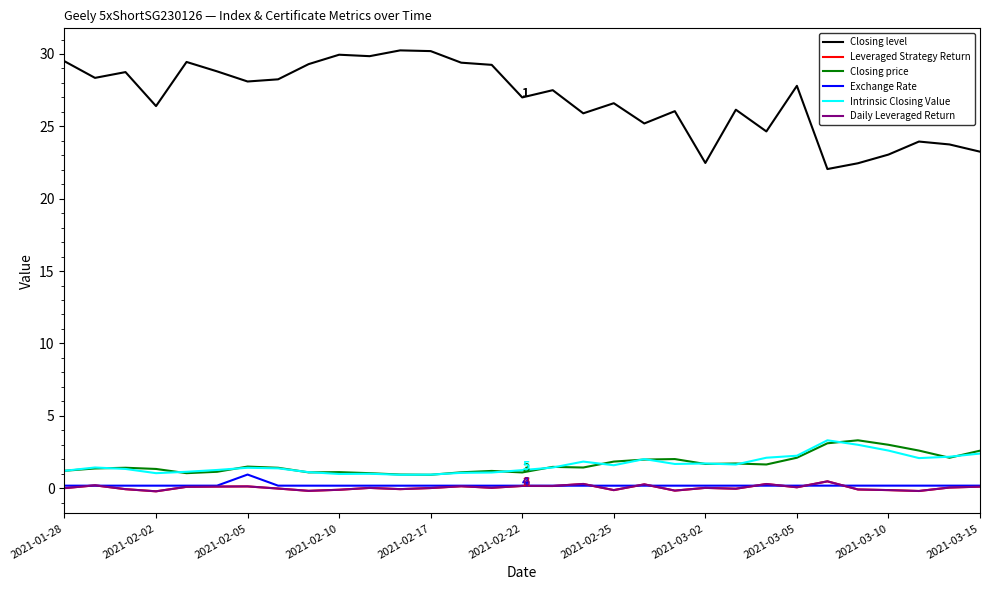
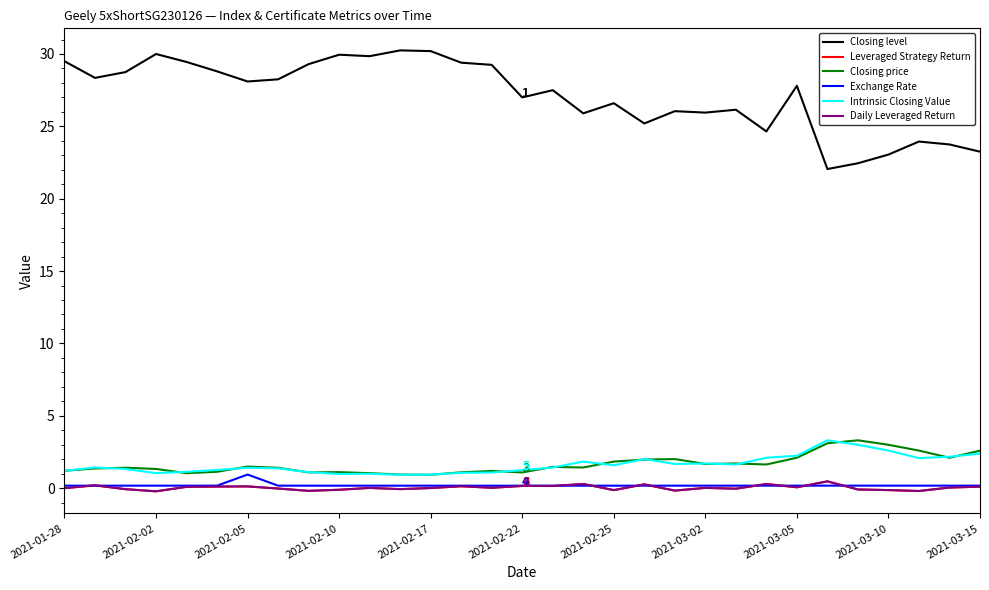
  {
    "Closing level": {
      "2021-01-28": 29.5,
-     "2021-02-02": 26.4,
+     "2021-02-02": 30.0,
      "2021-02-05": 28.1,
      "2021-02-10": 30.0,
      "2021-02-17": 30.2,
      "2021-02-25": 26.6,
-     "2021-03-02": 22.5,
+     "2021-03-02": 26.0,
      "2021-03-05": 27.8,
      "2021-03-10": 23.1,
      "2021-03-15": 23.3
    },
    "Closing price": {
      "2021-02-02": 1.3,
      "2021-02-25": 1.8,
      "2021-03-10": 3.0,
      "2021-03-15": 2.6
    },
    "Exchange Rate": {
      "2021-02-02": 0.2,
      "2021-02-05": 0.9,
      "2021-02-10": 0.2,
      "2021-02-25": 0.2,
      "2021-03-10": 0.2
    },
    "Intrinsic Closing Value": {
      "2021-02-02": 1.0,
      "2021-02-25": 1.6,
      "2021-03-10": 2.6,
      "2021-03-15": 2.4
    }
  }
